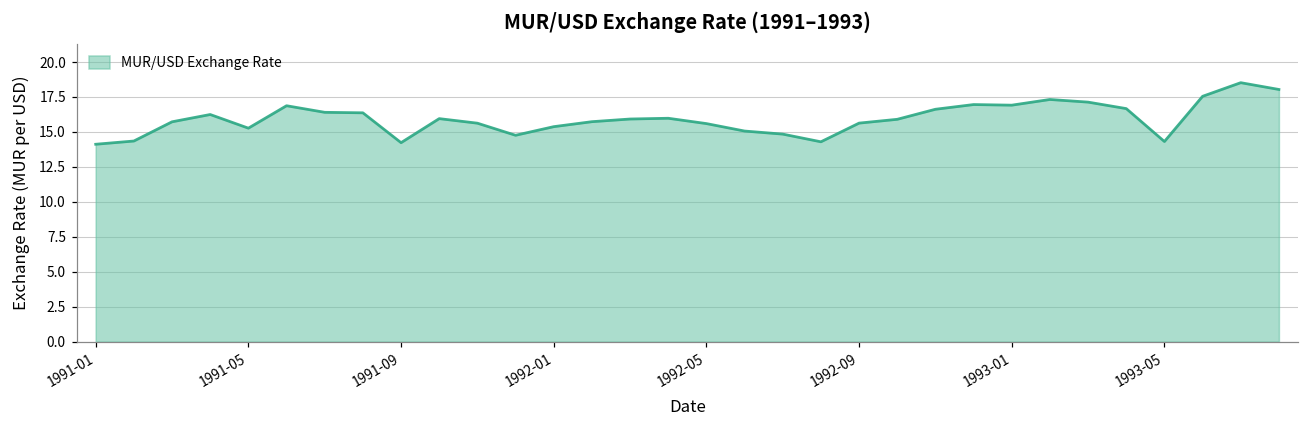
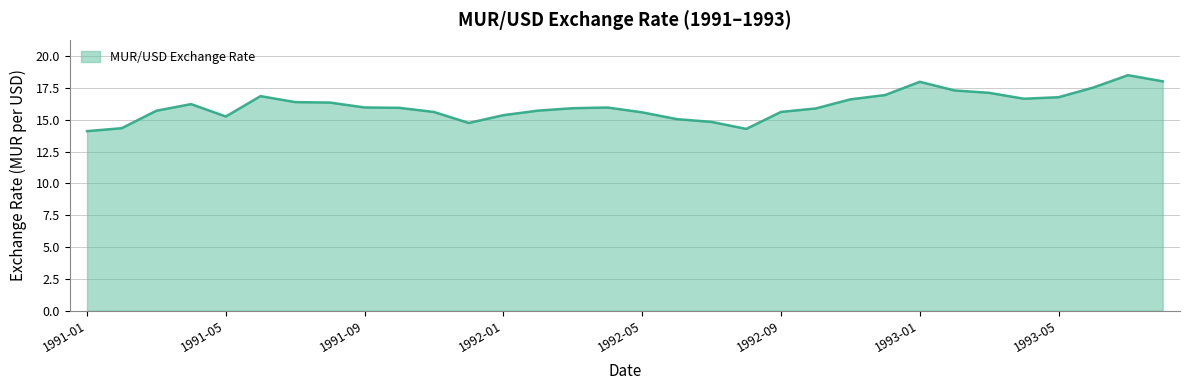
  {
    "1991-01": 14.1,
    "1991-05": 15.3,
-   "1991-09": 14.2,
+   "1991-09": 16.0,
    "1992-01": 15.4,
    "1992-05": 15.6,
    "1992-09": 15.6,
-   "1993-01": 16.9,
-   "1993-05": 14.3
+   "1993-01": 18.0,
+   "1993-05": 16.8
  }
